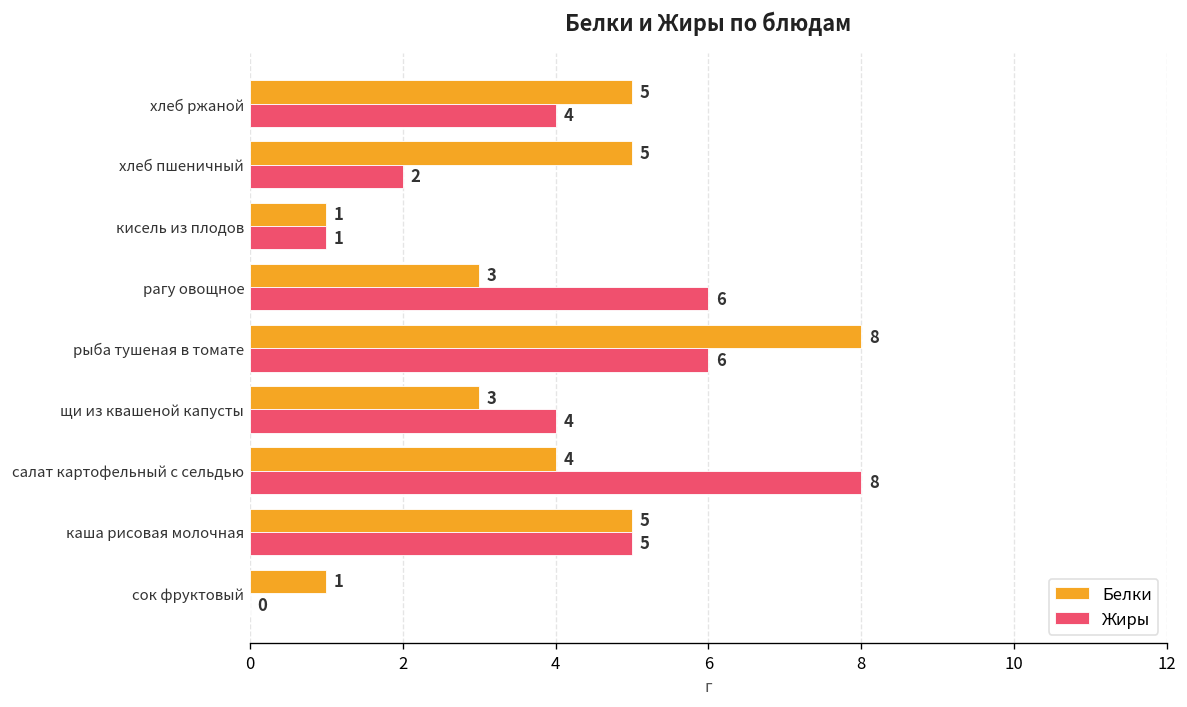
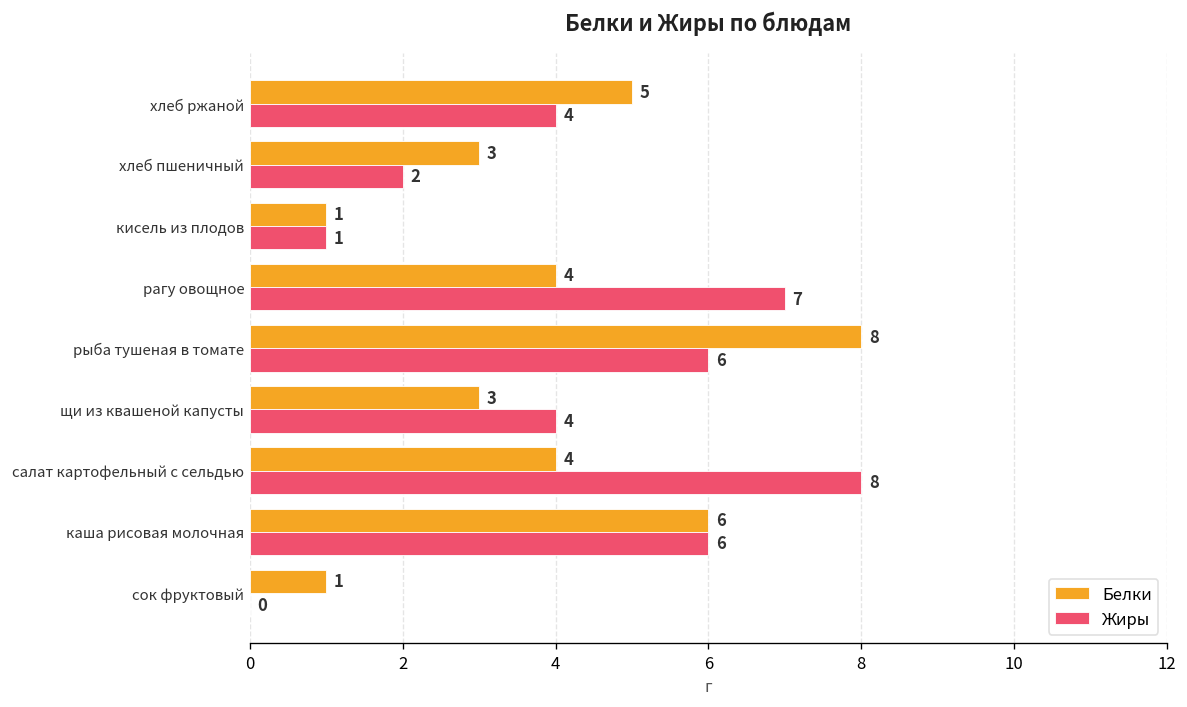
  {
    "Белки": {
      "хлеб ржаной": 5,
-     "хлеб пшеничный": 5,
+     "хлеб пшеничный": 3,
      "кисель из плодов": 1,
-     "рагу овощное": 3,
+     "рагу овощное": 4,
      "рыба тушеная в томате": 8,
      "щи из квашеной капусты": 3,
      "салат картофельный с сельдью": 4,
-     "каша рисовая молочная": 5,
+     "каша рисовая молочная": 6,
      "сок фруктовый": 1
    },
    "Жиры": {
      "хлеб ржаной": 4,
      "хлеб пшеничный": 2,
      "кисель из плодов": 1,
-     "рагу овощное": 6,
+     "рагу овощное": 7,
      "рыба тушеная в томате": 6,
      "щи из квашеной капусты": 4,
      "салат картофельный с сельдью": 8,
-     "каша рисовая молочная": 5,
+     "каша рисовая молочная": 6,
      "сок фруктовый": 0
    }
  }
